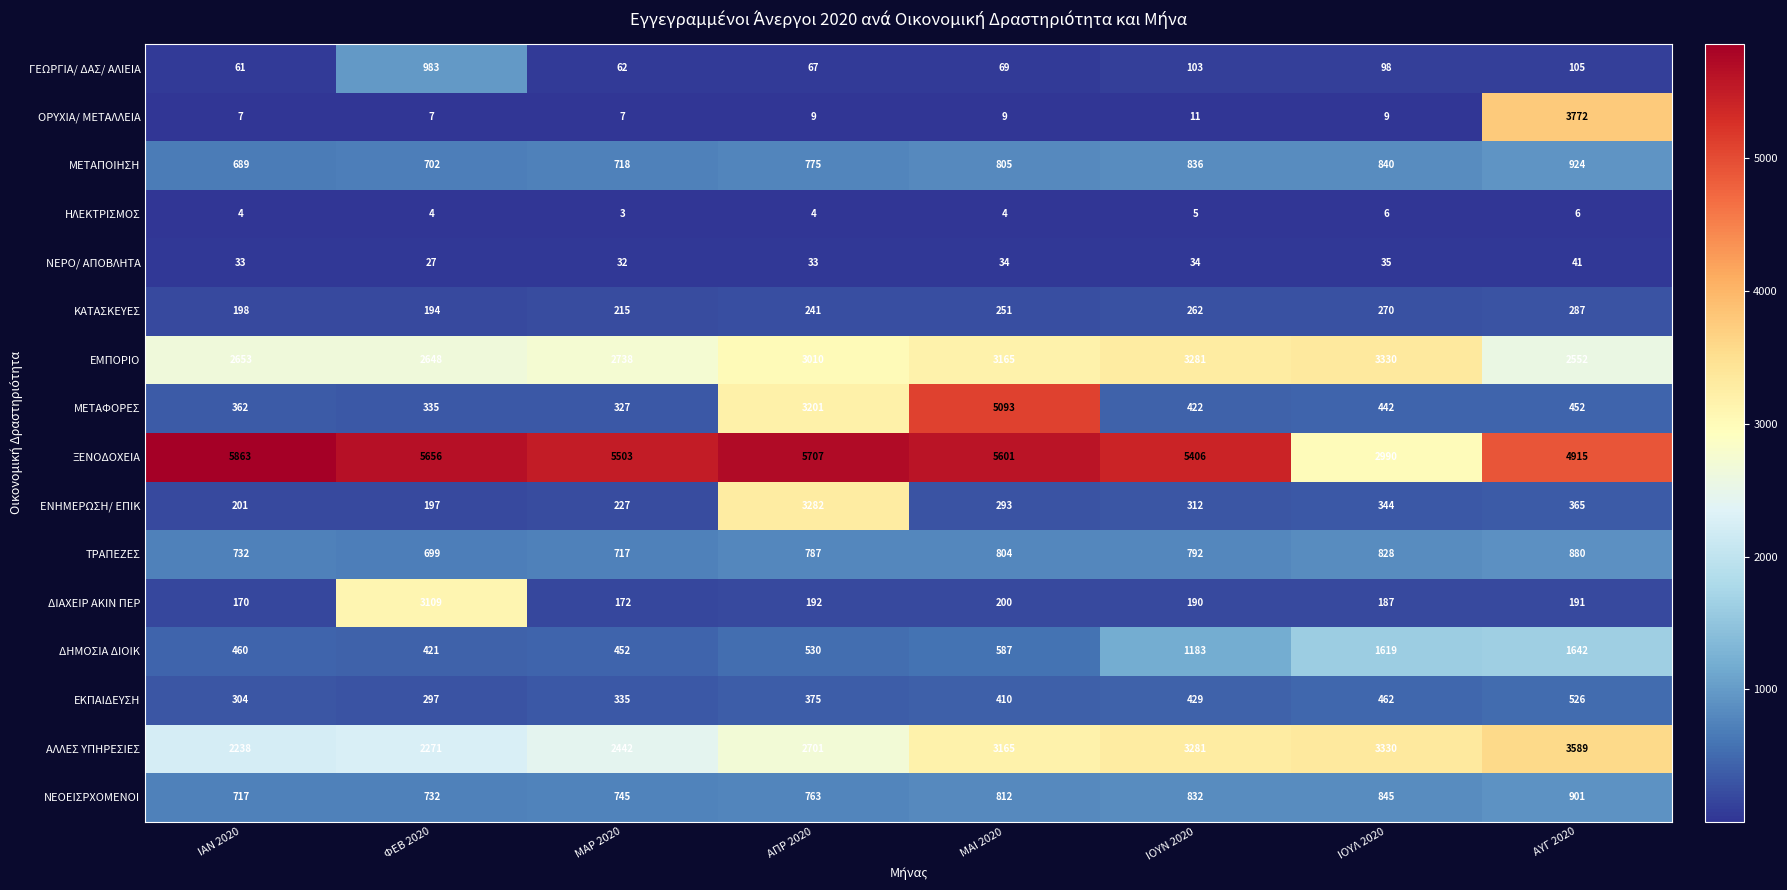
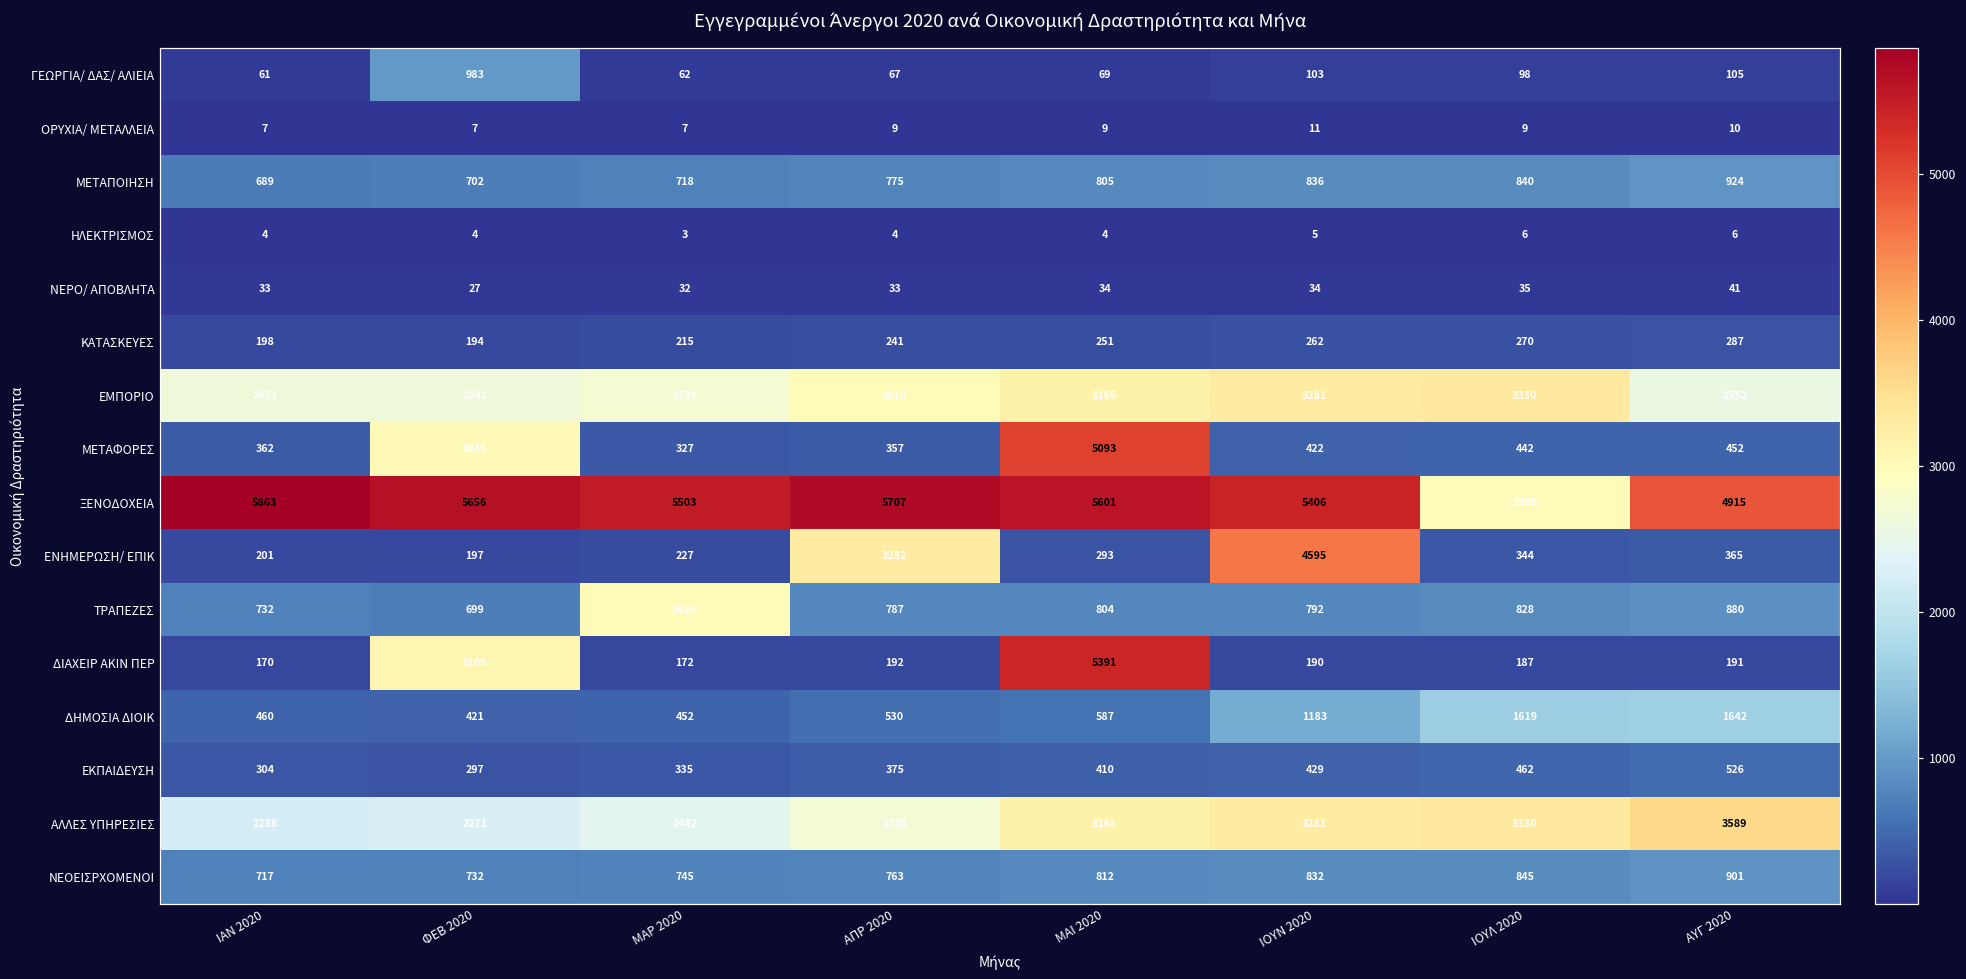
  {
    "ΓΕΩΡΓΙΑ/ ΔΑΣ/ ΑΛΙΕΙΑ": {
      "ΙΑΝ 2020": 61,
      "ΦΕΒ 2020": 983,
      "ΜΑΡ 2020": 62,
      "ΑΠΡ 2020": 67,
      "ΜΑΙ 2020": 69,
      "ΙΟΥΝ 2020": 103,
      "ΙΟΥΛ 2020": 98,
      "ΑΥΓ 2020": 105
    },
    "ΟΡΥΧΙΑ/ ΜΕΤΑΛΛΕΙΑ": {
      "ΙΑΝ 2020": 7,
      "ΦΕΒ 2020": 7,
      "ΜΑΡ 2020": 7,
      "ΑΠΡ 2020": 9,
      "ΜΑΙ 2020": 9,
      "ΙΟΥΝ 2020": 11,
      "ΙΟΥΛ 2020": 9,
-     "ΑΥΓ 2020": 3772
+     "ΑΥΓ 2020": 10
    },
    "ΜΕΤΑΠΟΙΗΣΗ": {
      "ΙΑΝ 2020": 689,
      "ΦΕΒ 2020": 702,
      "ΜΑΡ 2020": 718,
      "ΑΠΡ 2020": 775,
      "ΜΑΙ 2020": 805,
      "ΙΟΥΝ 2020": 836,
      "ΙΟΥΛ 2020": 840,
      "ΑΥΓ 2020": 924
    },
    "ΗΛΕΚΤΡΙΣΜΟΣ": {
      "ΙΑΝ 2020": 4,
      "ΦΕΒ 2020": 4,
      "ΜΑΡ 2020": 3,
      "ΑΠΡ 2020": 4,
      "ΜΑΙ 2020": 4,
      "ΙΟΥΝ 2020": 5,
      "ΙΟΥΛ 2020": 6,
      "ΑΥΓ 2020": 6
    },
    "ΝΕΡΟ/ ΑΠΟΒΛΗΤΑ": {
      "ΙΑΝ 2020": 33,
      "ΦΕΒ 2020": 27,
      "ΜΑΡ 2020": 32,
      "ΑΠΡ 2020": 33,
      "ΜΑΙ 2020": 34,
      "ΙΟΥΝ 2020": 34,
      "ΙΟΥΛ 2020": 35,
      "ΑΥΓ 2020": 41
    },
    "ΚΑΤΑΣΚΕΥΕΣ": {
      "ΙΑΝ 2020": 198,
      "ΦΕΒ 2020": 194,
      "ΜΑΡ 2020": 215,
      "ΑΠΡ 2020": 241,
      "ΜΑΙ 2020": 251,
      "ΙΟΥΝ 2020": 262,
      "ΙΟΥΛ 2020": 270,
      "ΑΥΓ 2020": 287
    },
    "ΕΜΠΟΡΙΟ": {
      "ΑΠΡ 2020": 3010,
      "ΜΑΙ 2020": 3165,
      "ΙΟΥΝ 2020": 3281,
      "ΙΟΥΛ 2020": 3330
    },
    "ΜΕΤΑΦΟΡΕΣ": {
      "ΙΑΝ 2020": 362,
-     "ΦΕΒ 2020": 335,
+     "ΦΕΒ 2020": 3036,
      "ΜΑΡ 2020": 327,
-     "ΑΠΡ 2020": 3201,
+     "ΑΠΡ 2020": 357,
      "ΜΑΙ 2020": 5093,
      "ΙΟΥΝ 2020": 422,
      "ΙΟΥΛ 2020": 442,
      "ΑΥΓ 2020": 452
    },
    "ΞΕΝΟΔΟΧΕΙΑ": {
      "ΙΑΝ 2020": 5863,
      "ΦΕΒ 2020": 5656,
      "ΜΑΡ 2020": 5503,
      "ΑΠΡ 2020": 5707,
      "ΜΑΙ 2020": 5601,
      "ΙΟΥΝ 2020": 5406,
      "ΙΟΥΛ 2020": 2990,
      "ΑΥΓ 2020": 4915
    },
    "ΕΝΗΜΕΡΩΣΗ/ ΕΠΙΚ": {
      "ΙΑΝ 2020": 201,
      "ΦΕΒ 2020": 197,
      "ΜΑΡ 2020": 227,
      "ΑΠΡ 2020": 3282,
      "ΜΑΙ 2020": 293,
-     "ΙΟΥΝ 2020": 312,
+     "ΙΟΥΝ 2020": 4595,
      "ΙΟΥΛ 2020": 344,
      "ΑΥΓ 2020": 365
    },
    "ΤΡΑΠΕΖΕΣ": {
      "ΙΑΝ 2020": 732,
      "ΦΕΒ 2020": 699,
-     "ΜΑΡ 2020": 717,
+     "ΜΑΡ 2020": 3023,
      "ΑΠΡ 2020": 787,
      "ΜΑΙ 2020": 804,
      "ΙΟΥΝ 2020": 792,
      "ΙΟΥΛ 2020": 828,
      "ΑΥΓ 2020": 880
    },
    "ΔΙΑΧΕΙΡ ΑΚΙΝ ΠΕΡ": {
      "ΙΑΝ 2020": 170,
      "ΦΕΒ 2020": 3109,
      "ΜΑΡ 2020": 172,
      "ΑΠΡ 2020": 192,
-     "ΜΑΙ 2020": 200,
+     "ΜΑΙ 2020": 5391,
      "ΙΟΥΝ 2020": 190,
      "ΙΟΥΛ 2020": 187,
      "ΑΥΓ 2020": 191
    },
    "ΔΗΜΟΣΙΑ ΔΙΟΙΚ": {
      "ΙΑΝ 2020": 460,
      "ΦΕΒ 2020": 421,
      "ΜΑΡ 2020": 452,
      "ΑΠΡ 2020": 530,
      "ΜΑΙ 2020": 587,
      "ΙΟΥΝ 2020": 1183,
      "ΙΟΥΛ 2020": 1619,
      "ΑΥΓ 2020": 1642
    },
    "ΕΚΠΑΙΔΕΥΣΗ": {
      "ΙΑΝ 2020": 304,
      "ΦΕΒ 2020": 297,
      "ΜΑΡ 2020": 335,
      "ΑΠΡ 2020": 375,
      "ΜΑΙ 2020": 410,
      "ΙΟΥΝ 2020": 429,
      "ΙΟΥΛ 2020": 462,
      "ΑΥΓ 2020": 526
    },
    "ΑΛΛΕΣ ΥΠΗΡΕΣΙΕΣ": {
      "ΜΑΙ 2020": 3165,
      "ΙΟΥΝ 2020": 3281,
      "ΙΟΥΛ 2020": 3330,
      "ΑΥΓ 2020": 3589
    },
    "ΝΕΟΕΙΣΡΧΟΜΕΝΟΙ": {
      "ΙΑΝ 2020": 717,
      "ΦΕΒ 2020": 732,
      "ΜΑΡ 2020": 745,
      "ΑΠΡ 2020": 763,
      "ΜΑΙ 2020": 812,
      "ΙΟΥΝ 2020": 832,
      "ΙΟΥΛ 2020": 845,
      "ΑΥΓ 2020": 901
    }
  }
